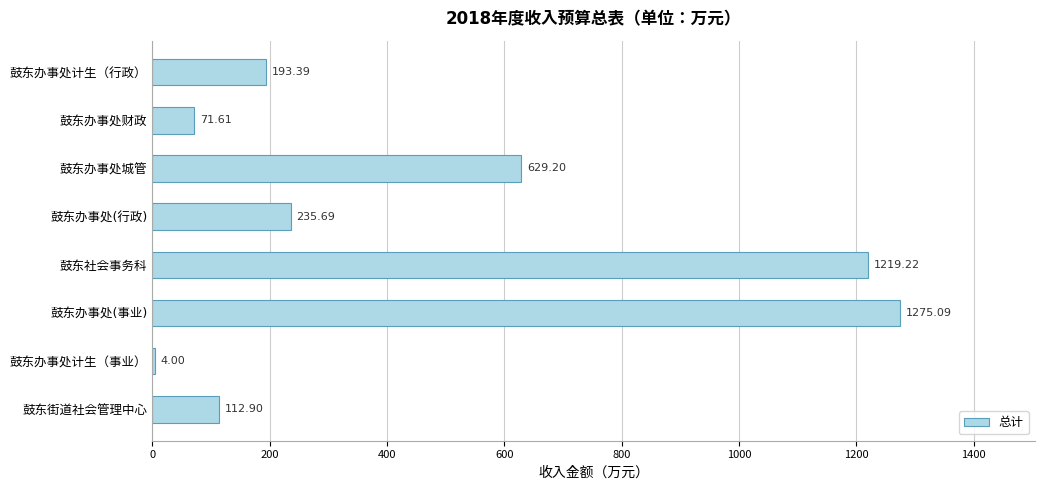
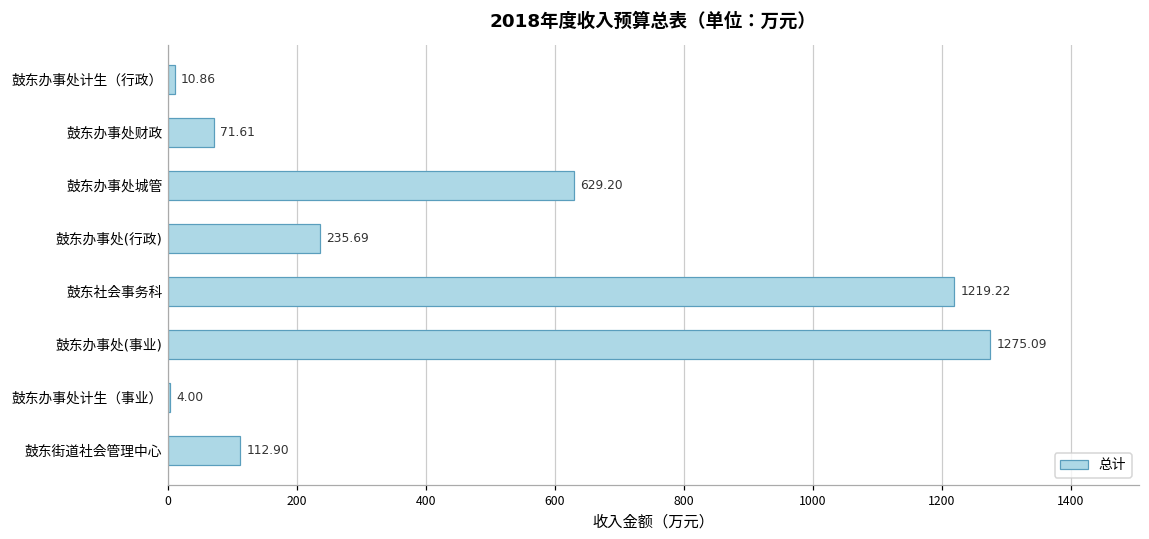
  {
-   "鼓东办事处计生（行政）": 193.39,
+   "鼓东办事处计生（行政）": 10.86,
    "鼓东办事处财政": 71.61,
    "鼓东办事处城管": 629.20,
    "鼓东办事处(行政)": 235.69,
    "鼓东社会事务科": 1219.22,
    "鼓东办事处(事业)": 1275.09,
    "鼓东办事处计生（事业）": 4.00,
    "鼓东街道社会管理中心": 112.90
  }
